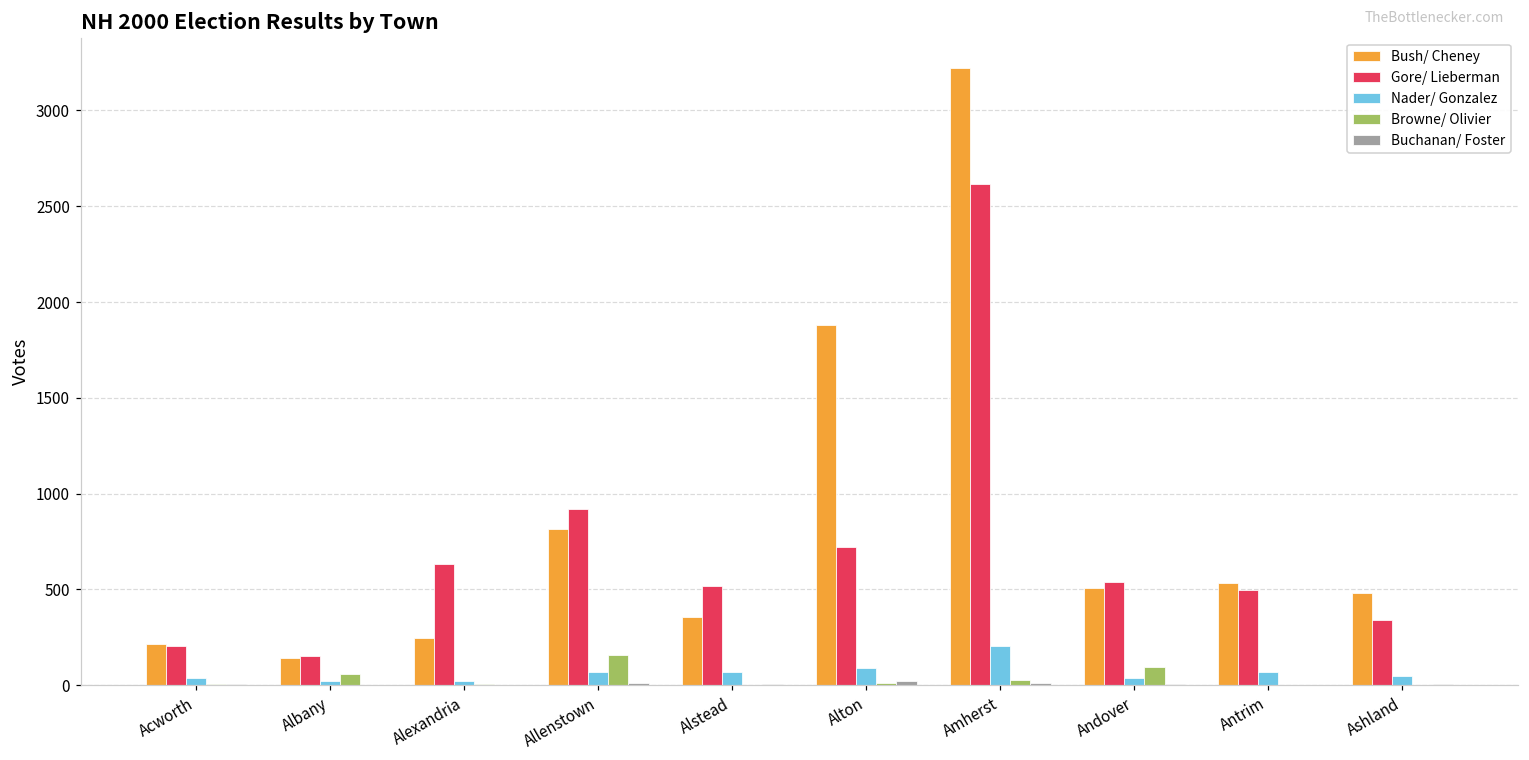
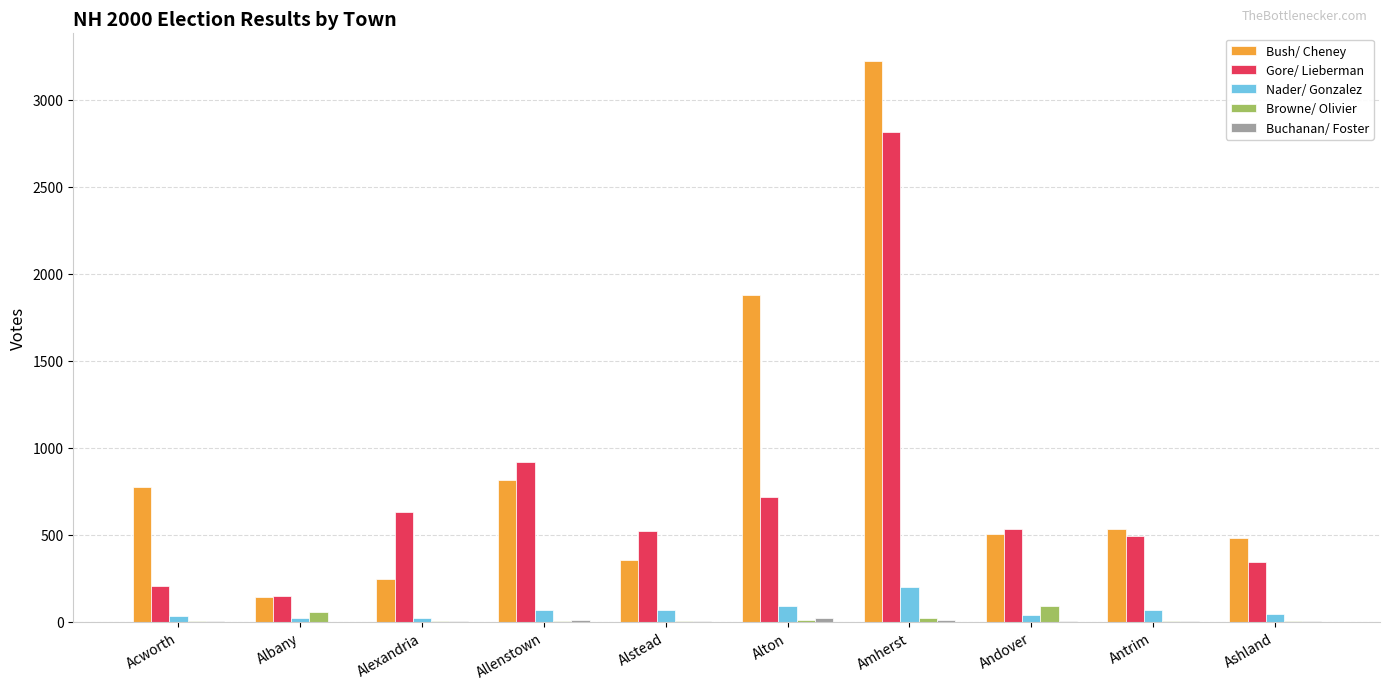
  {
    "Bush/ Cheney": {
-     "Acworth": 220,
+     "Acworth": 780,
      "Albany": 140,
      "Alexandria": 250,
      "Allenstown": 820,
      "Alstead": 350,
      "Alton": 1880,
      "Amherst": 3220,
      "Andover": 510,
      "Antrim": 530,
      "Ashland": 480
    },
    "Gore/ Lieberman": {
      "Acworth": 210,
      "Albany": 150,
      "Alexandria": 630,
      "Allenstown": 920,
      "Alstead": 520,
      "Alton": 720,
-     "Amherst": 2620,
+     "Amherst": 2810,
      "Andover": 540,
      "Antrim": 500,
      "Ashland": 340
    },
    "Nader/ Gonzalez": {
      "Acworth": 40,
      "Albany": 20,
      "Alexandria": 20,
      "Allenstown": 70,
      "Alstead": 70,
      "Alton": 90,
      "Amherst": 200,
      "Andover": 40,
      "Antrim": 70,
      "Ashland": 50
    },
    "Browne/ Olivier": {
      "Albany": 60,
-     "Allenstown": 160,
+     "Allenstown": 0,
      "Amherst": 30,
      "Andover": 90
    },
    "Buchanan/ Foster": {
      "Alton": 20
    }
  }
